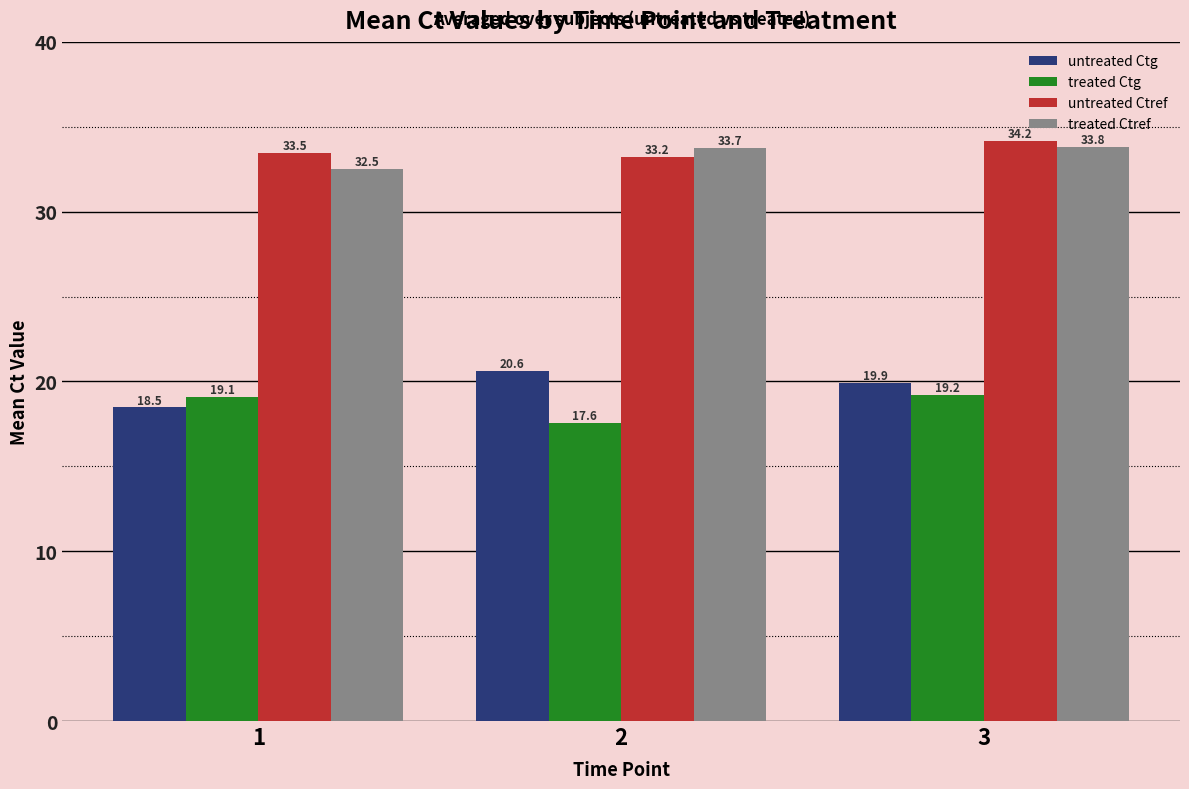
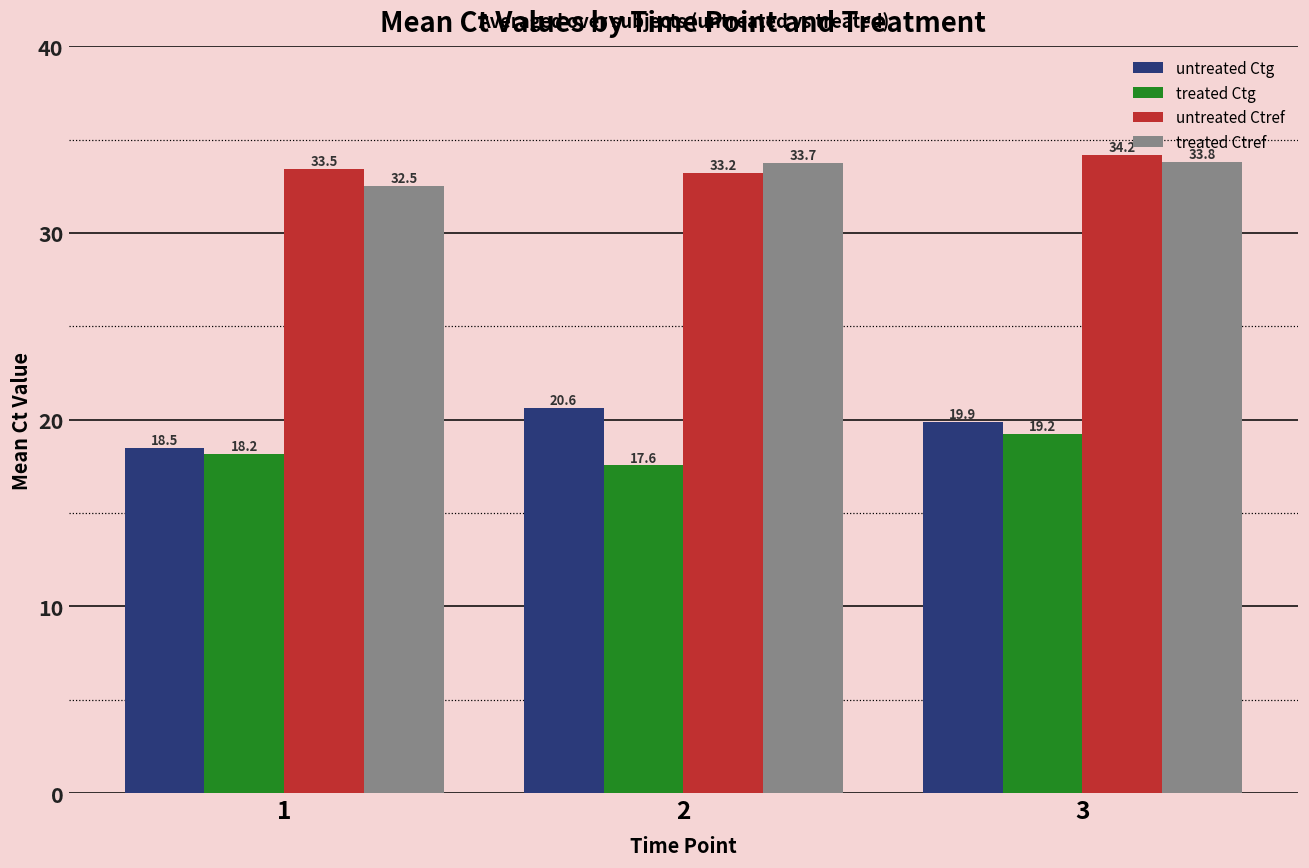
  {
    "untreated Ctg": {
      "1": 18.5,
      "2": 20.6,
      "3": 19.9
    },
    "treated Ctg": {
-     "1": 19.1,
+     "1": 18.2,
      "2": 17.6,
      "3": 19.2
    },
    "untreated Ctref": {
      "1": 33.5,
      "2": 33.2
    },
    "treated Ctref": {
      "1": 32.5,
      "2": 33.7
    }
  }
